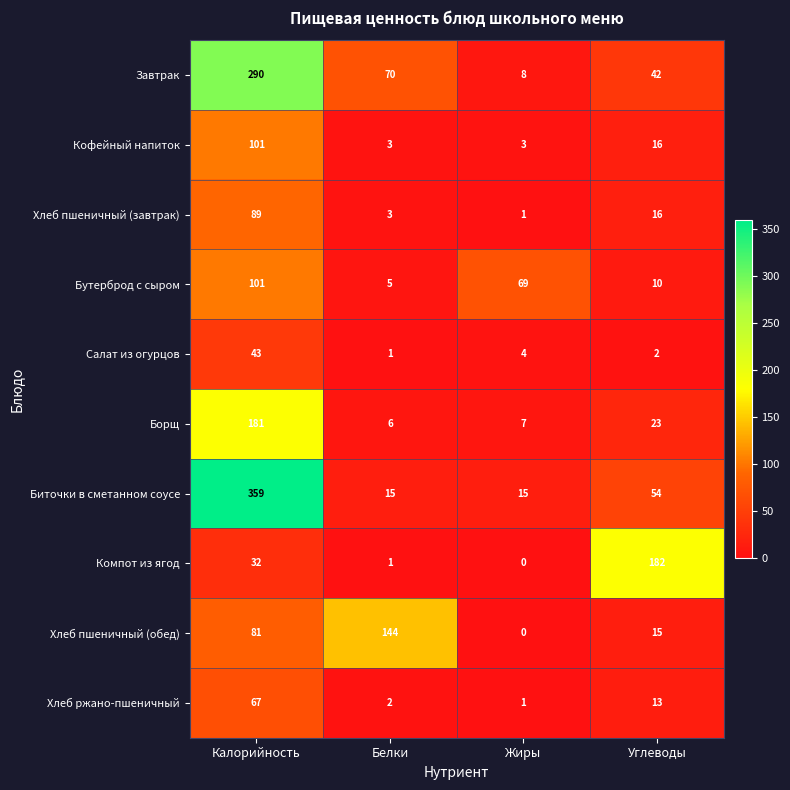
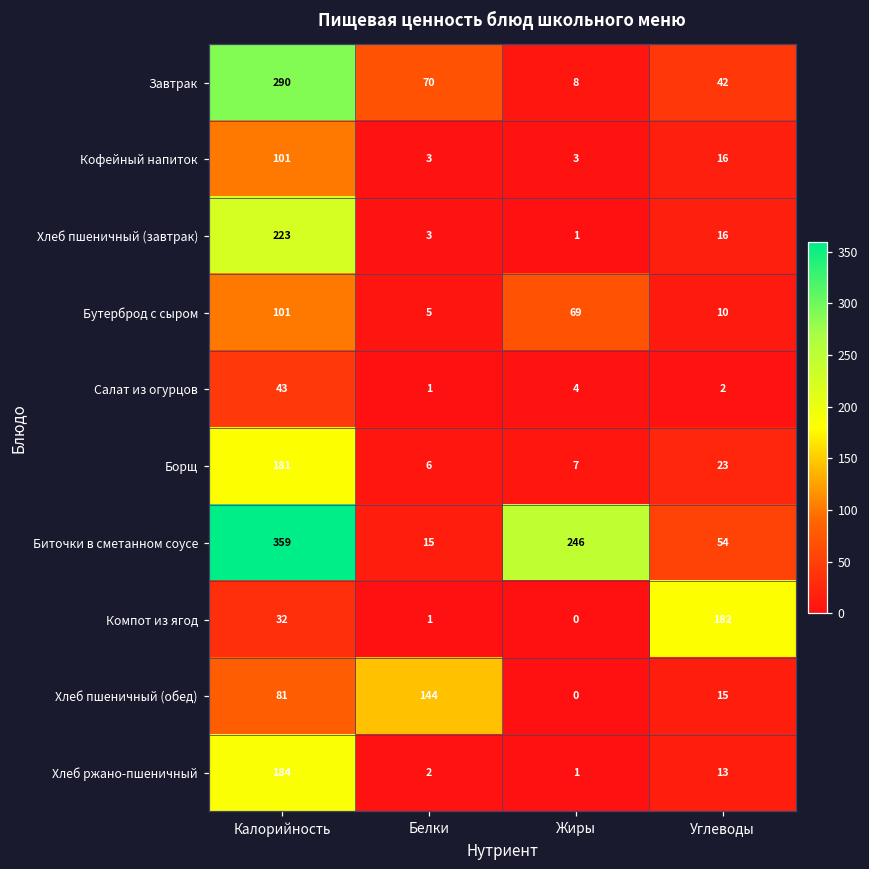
  {
    "Завтрак": {
      "Калорийность": 290,
      "Белки": 70,
      "Жиры": 8,
      "Углеводы": 42
    },
    "Кофейный напиток": {
      "Калорийность": 101,
      "Белки": 3,
      "Жиры": 3,
      "Углеводы": 16
    },
    "Хлеб пшеничный (завтрак)": {
-     "Калорийность": 89,
+     "Калорийность": 223,
      "Белки": 3,
      "Жиры": 1,
      "Углеводы": 16
    },
    "Бутерброд с сыром": {
      "Калорийность": 101,
      "Белки": 5,
      "Жиры": 69,
      "Углеводы": 10
    },
    "Салат из огурцов": {
      "Калорийность": 43,
      "Белки": 1,
      "Жиры": 4,
      "Углеводы": 2
    },
    "Борщ": {
      "Калорийность": 181,
      "Белки": 6,
      "Жиры": 7,
      "Углеводы": 23
    },
    "Биточки в сметанном соусе": {
      "Калорийность": 359,
      "Белки": 15,
-     "Жиры": 15,
+     "Жиры": 246,
      "Углеводы": 54
    },
    "Компот из ягод": {
      "Калорийность": 32,
      "Белки": 1,
      "Жиры": 0,
      "Углеводы": 182
    },
    "Хлеб пшеничный (обед)": {
      "Калорийность": 81,
      "Белки": 144,
      "Жиры": 0,
      "Углеводы": 15
    },
    "Хлеб ржано-пшеничный": {
-     "Калорийность": 67,
+     "Калорийность": 184,
      "Белки": 2,
      "Жиры": 1,
      "Углеводы": 13
    }
  }
